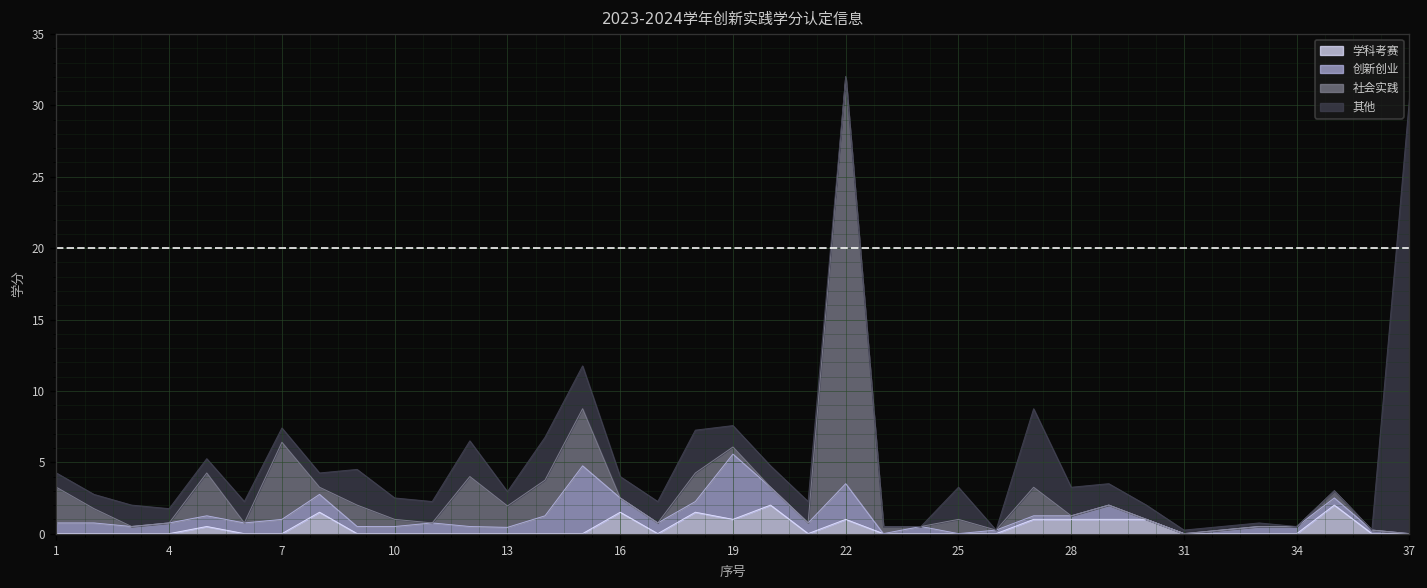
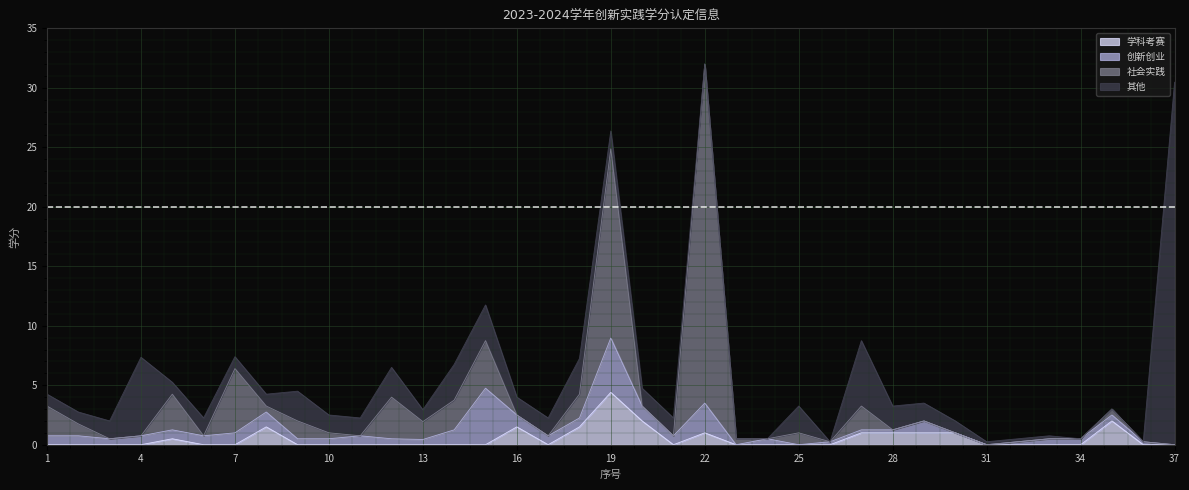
  {
    "学科考赛": {
      "1": 0.0,
      "4": 0.0,
      "7": 0.0,
      "10": 0.0,
      "13": 0.0,
      "16": 1.5,
-     "19": 1.0,
+     "19": 4.4,
      "22": 1.0,
      "28": 1.0,
      "34": 0.0
    },
    "创新创业": {
      "1": 0.8,
      "7": 1.0,
      "10": 0.5,
      "13": 0.4,
      "19": 4.6,
      "22": 2.5
    },
    "社会实践": {
      "1": 2.5,
      "7": 5.4,
      "10": 0.5,
      "13": 1.5,
-     "19": 0.5,
+     "19": 15.9,
      "25": 1.0
    },
    "其他": {
      "1": 1.0,
-     "4": 1.0,
+     "4": 6.6,
      "7": 1.0,
      "10": 1.5,
      "13": 1.0,
      "16": 1.5,
      "19": 1.5,
      "25": 2.3,
      "28": 2.0,
      "31": 0.3,
      "37": 30.5
    }
  }
